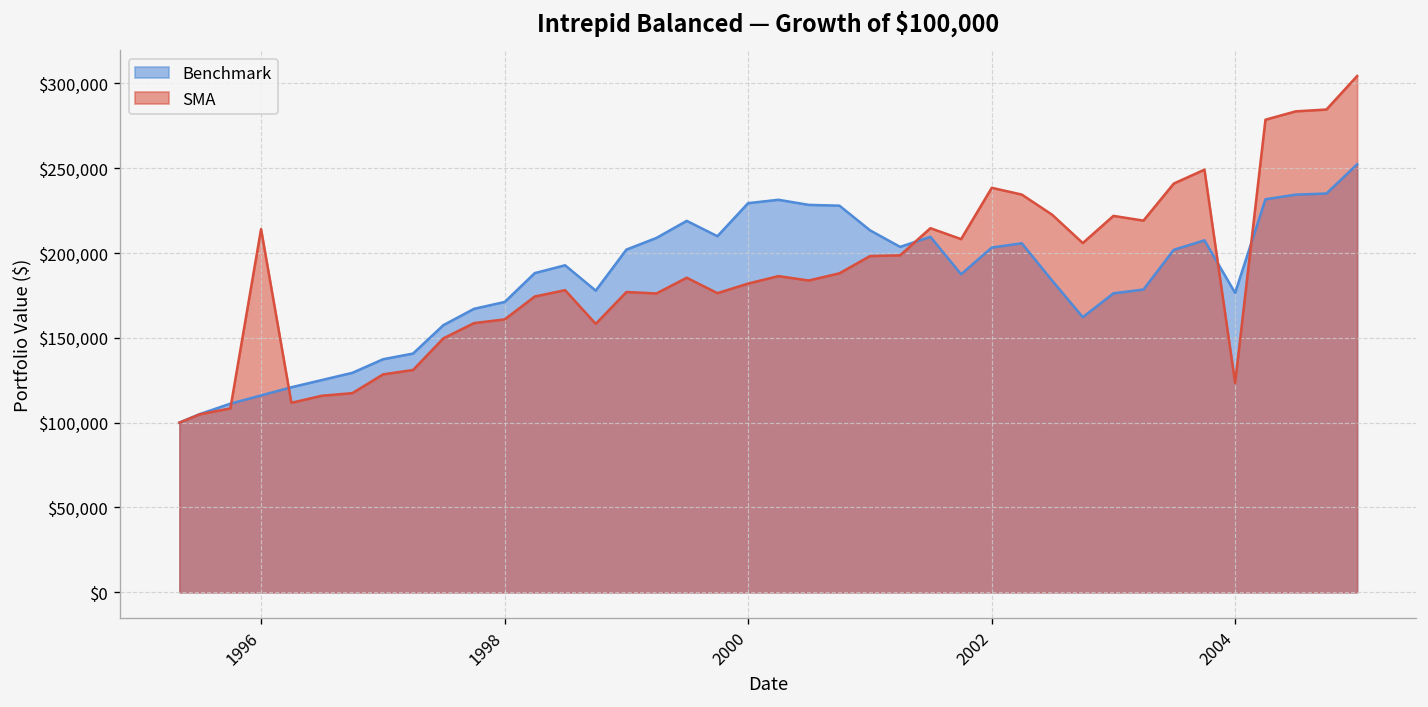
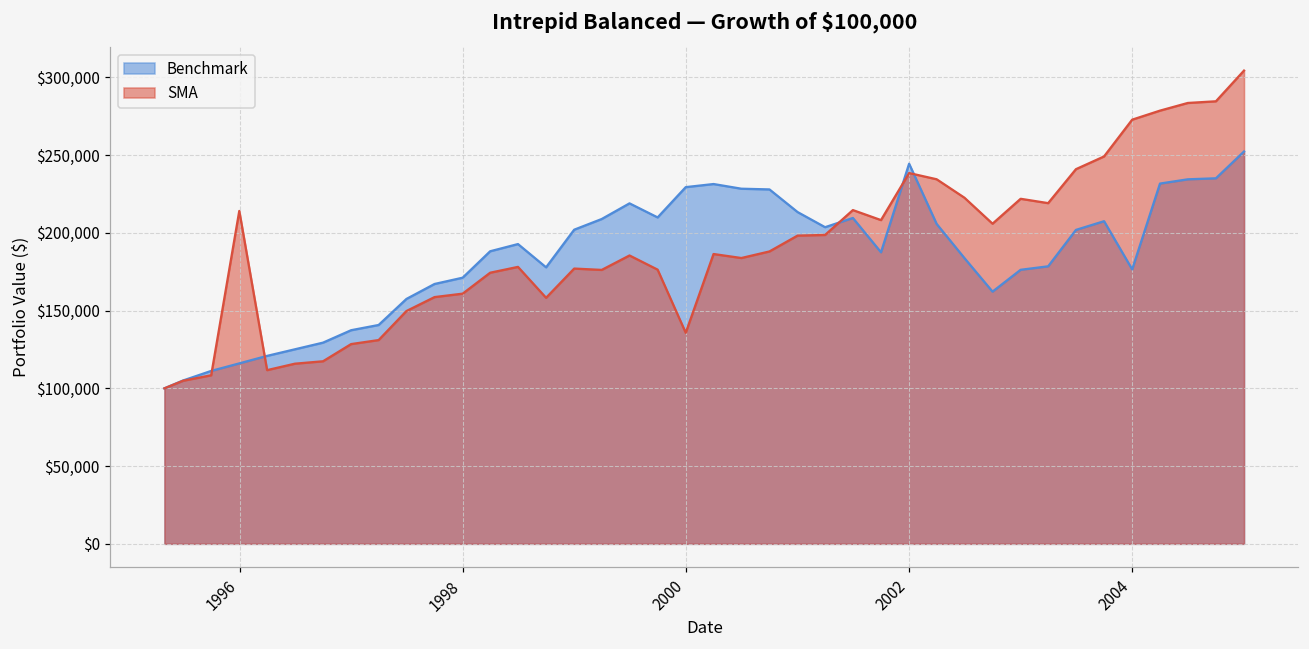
  {
    "Benchmark": {
      "1996": "$116,000",
      "1998": "$171,000",
      "2000": "$229,000",
-     "2002": "$203,000",
+     "2002": "$244,000",
      "2004": "$177,000"
    },
    "SMA": {
      "1996": "$214,000",
      "1998": "$161,000",
-     "2000": "$182,000",
+     "2000": "$136,000",
      "2002": "$238,000",
-     "2004": "$123,000"
+     "2004": "$273,000"
    }
  }
